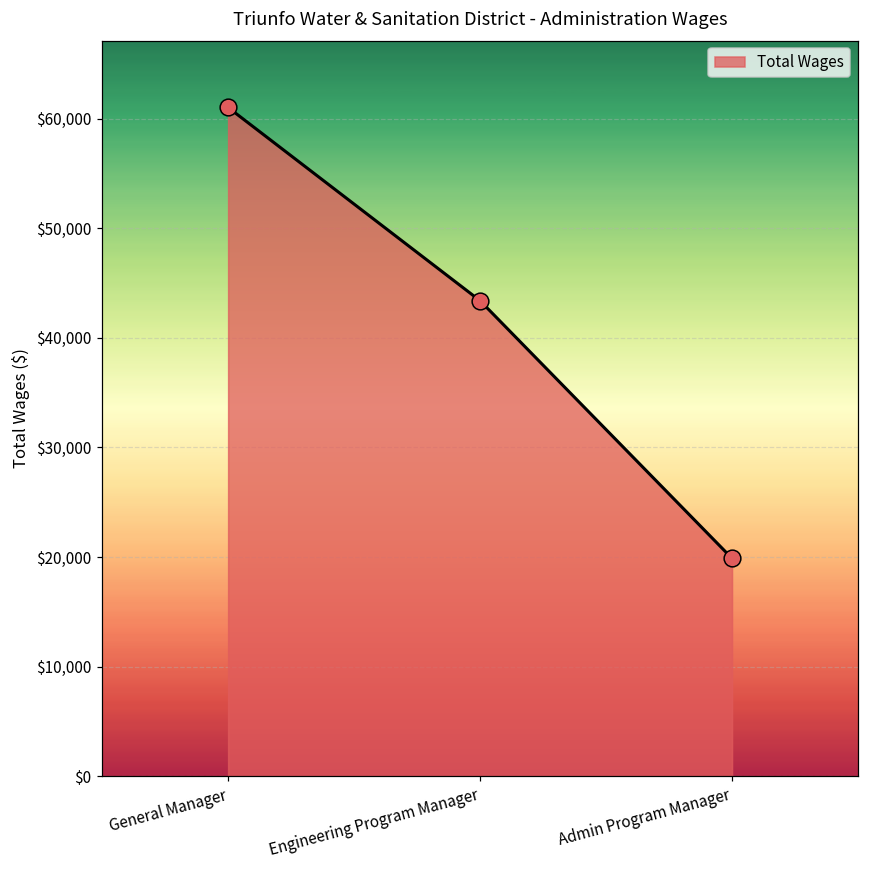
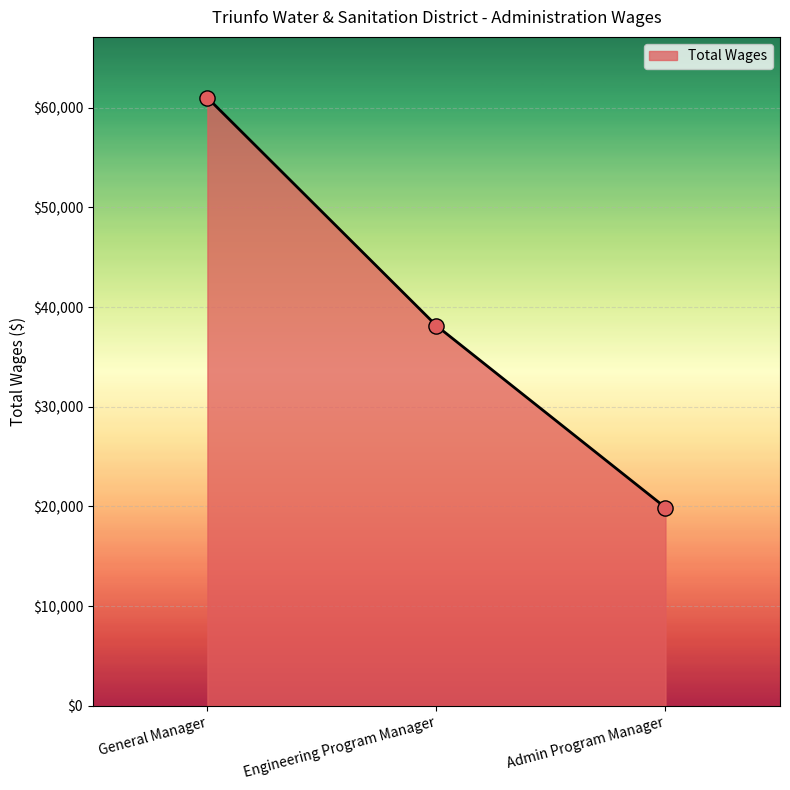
  {
    "General Manager": "$61,000",
-   "Engineering Program Manager": "$43,000",
+   "Engineering Program Manager": "$38,000",
    "Admin Program Manager": "$20,000"
  }
